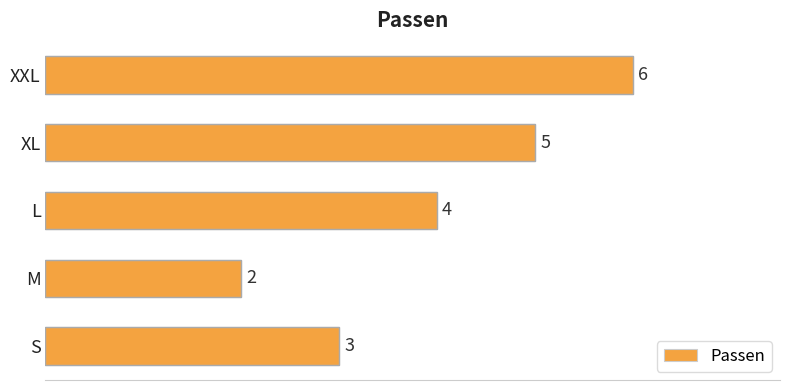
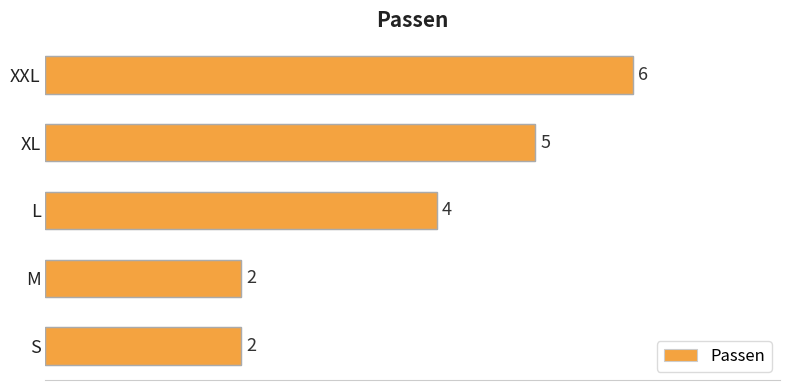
  {
    "XXL": 6,
    "XL": 5,
    "L": 4,
    "M": 2,
-   "S": 3
+   "S": 2
  }
